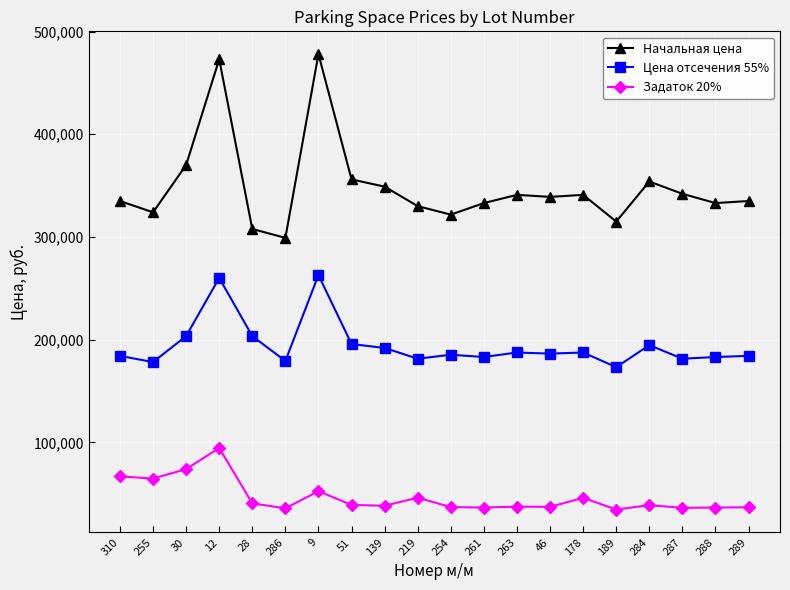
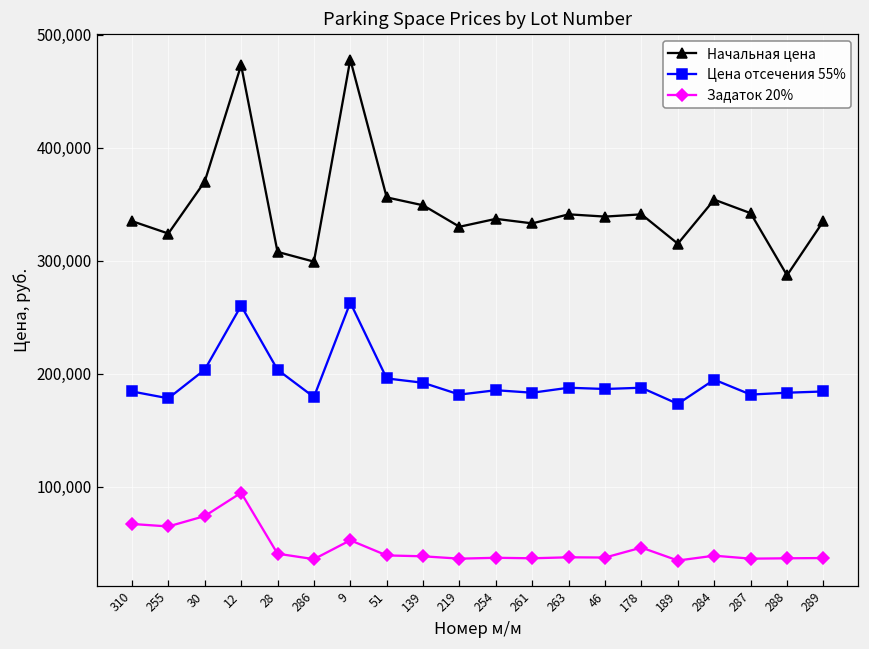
  {
    "Начальная цена": {
      "310": "335,000",
      "255": "324,000",
      "30": "370,000",
      "12": "473,000",
      "28": "308,000",
      "286": "299,000",
      "9": "478,000",
      "51": "356,000",
      "139": "349,000",
      "219": "330,000",
-     "254": "322,000",
+     "254": "337,000",
      "261": "333,000",
      "263": "341,000",
      "46": "339,000",
      "178": "341,000",
      "189": "315,000",
      "284": "354,000",
      "287": "342,000",
-     "288": "333,000",
+     "288": "287,000",
      "289": "335,000"
    },
    "Цена отсечения 55%": {
      "310": "184,000",
      "255": "178,000",
      "30": "204,000",
      "12": "260,000",
      "28": "204,000",
      "286": "179,000",
      "9": "263,000",
      "51": "196,000",
      "139": "192,000",
      "219": "182,000",
      "254": "185,000",
      "261": "183,000",
      "263": "188,000",
      "46": "186,000",
      "178": "188,000",
      "189": "173,000",
      "284": "195,000",
      "287": "182,000",
      "288": "183,000",
      "289": "184,000"
    },
    "Задаток 20%": {
      "310": "67,000",
      "255": "65,000",
      "30": "74,000",
      "12": "95,000",
      "28": "41,000",
      "286": "36,000",
      "9": "53,000",
      "51": "39,000",
      "139": "38,000",
-     "219": "46,000",
+     "219": "36,000",
      "254": "37,000",
      "261": "37,000",
      "263": "38,000",
      "46": "37,000",
      "178": "46,000",
      "189": "35,000",
      "284": "39,000",
      "287": "36,000",
      "288": "37,000",
      "289": "37,000"
    }
  }
